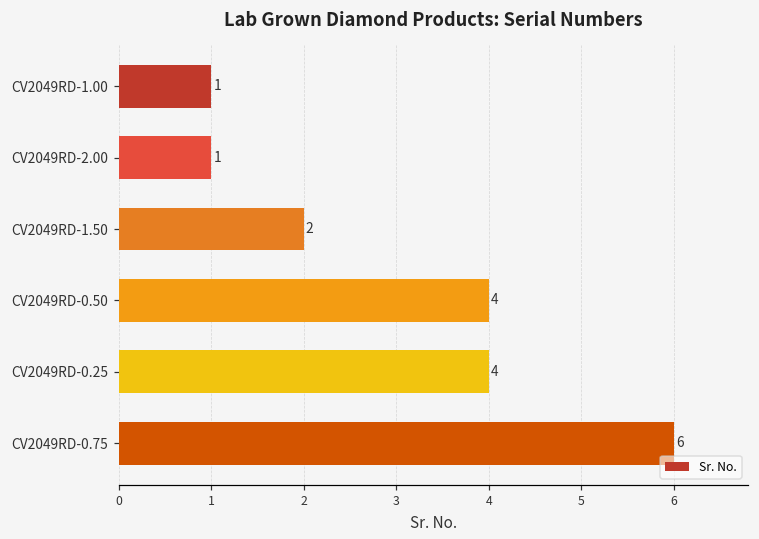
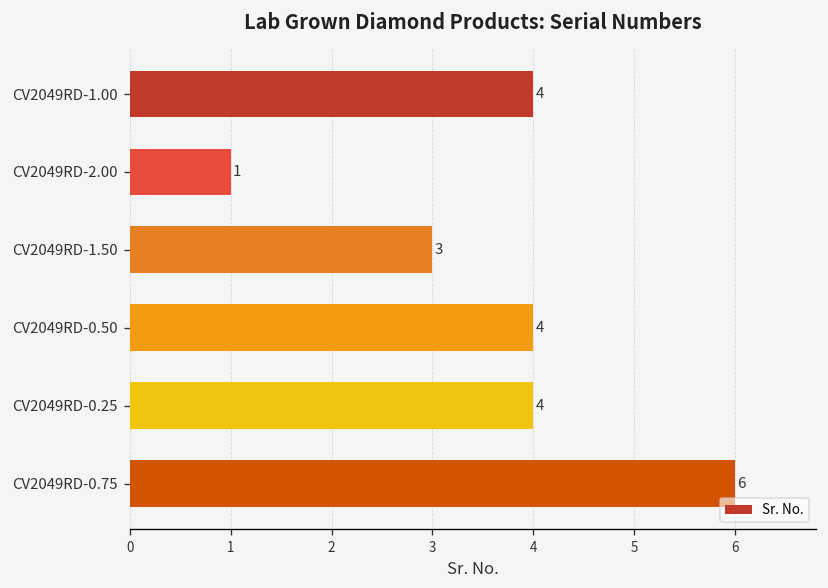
  {
-   "CV2049RD-1.00": 1,
+   "CV2049RD-1.00": 4,
    "CV2049RD-2.00": 1,
-   "CV2049RD-1.50": 2,
+   "CV2049RD-1.50": 3,
    "CV2049RD-0.50": 4,
    "CV2049RD-0.25": 4,
    "CV2049RD-0.75": 6
  }
